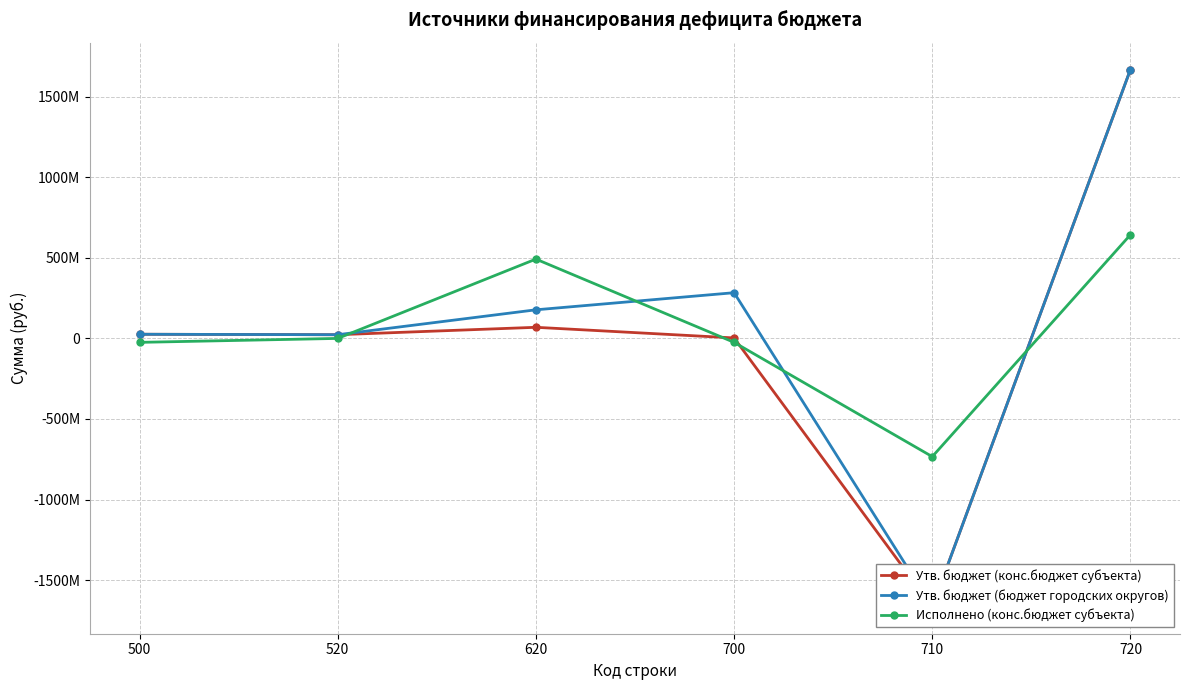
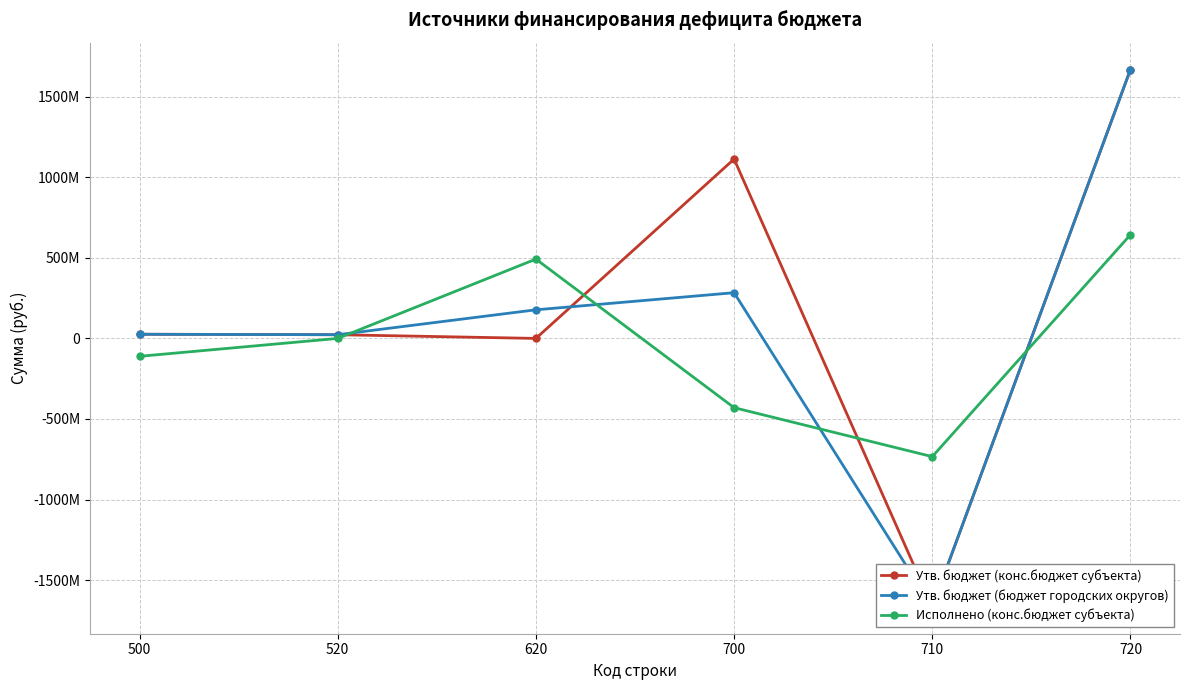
  {
    "Утв. бюджет (конс.бюджет субъекта)": {
-     "620": 70000000,
-     "700": 0
+     "620": 0,
+     "700": 1110000000
    },
    "Утв. бюджет (бюджет городских округов)": {
      "620": 180000000,
      "700": 280000000
    },
    "Исполнено (конс.бюджет субъекта)": {
-     "500": -20000000,
+     "500": -110000000,
      "520": 0,
      "620": 490000000,
-     "700": -20000000,
+     "700": -430000000,
      "710": -730000000,
      "720": 640000000
    }
  }
